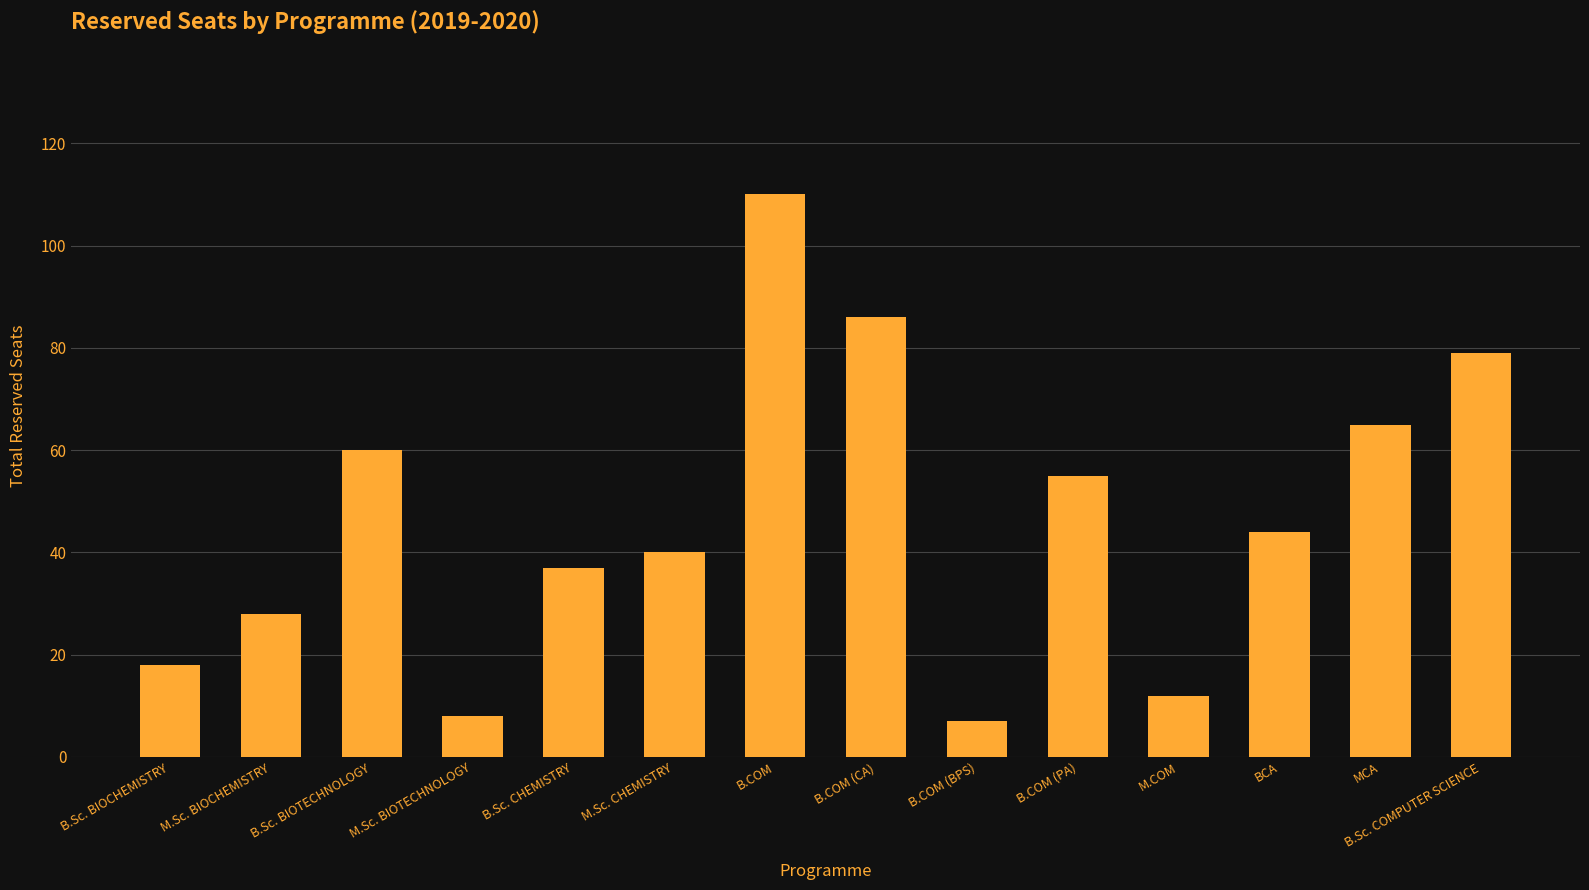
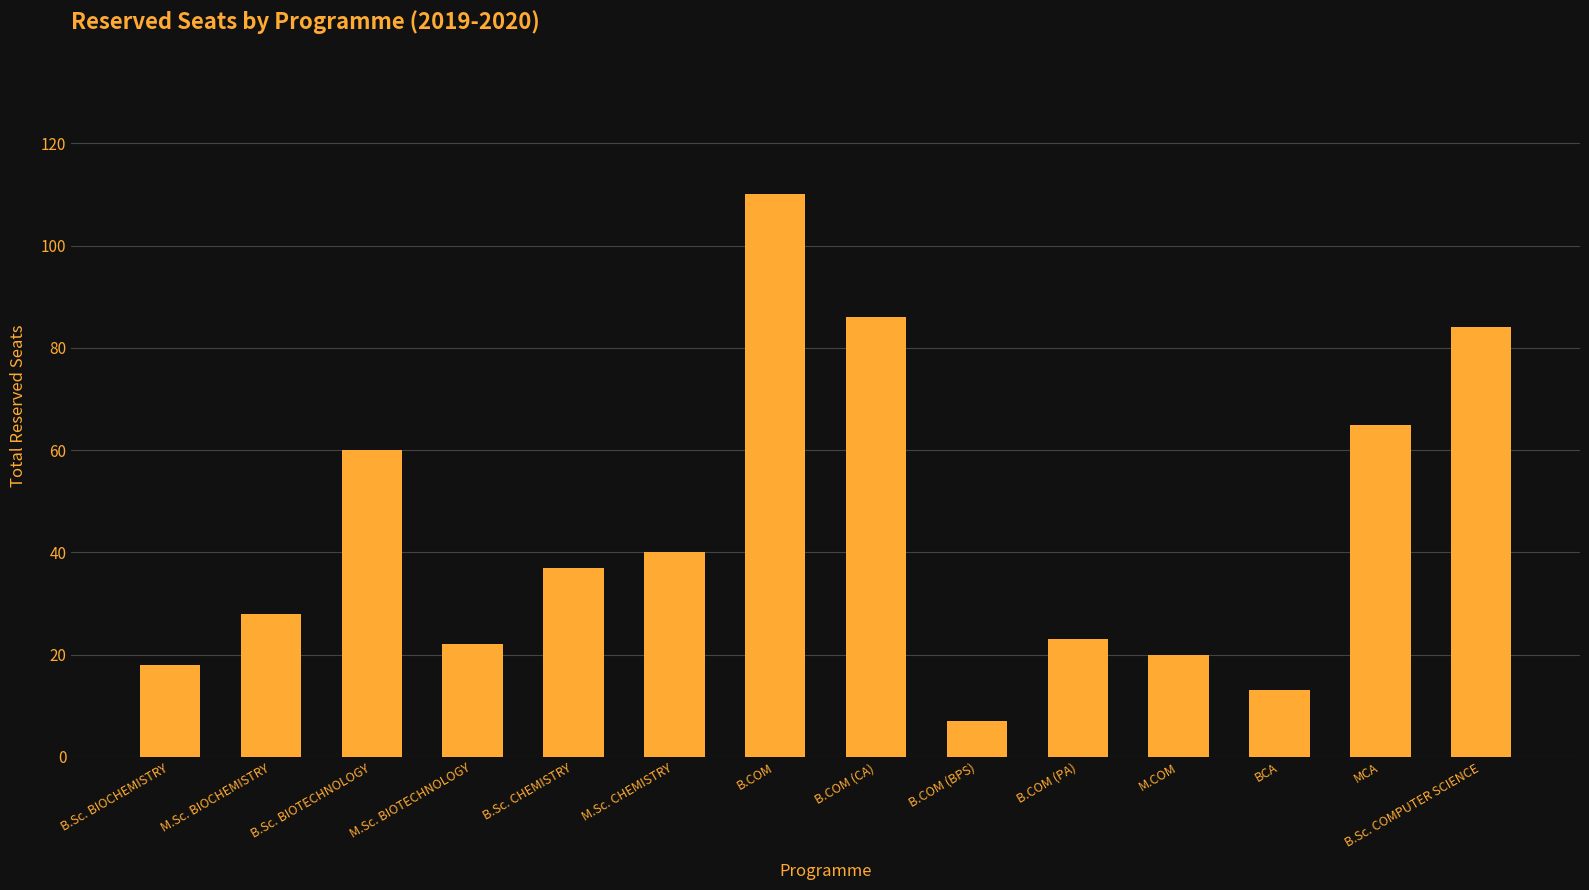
  {
    "B.Sc. BIOCHEMISTRY": 18,
    "M.Sc. BIOCHEMISTRY": 28,
    "B.Sc. BIOTECHNOLOGY": 60,
-   "M.Sc. BIOTECHNOLOGY": 8,
+   "M.Sc. BIOTECHNOLOGY": 22,
    "B.Sc. CHEMISTRY": 37,
    "M.Sc. CHEMISTRY": 40,
    "B.COM": 110,
    "B.COM (CA)": 86,
    "B.COM (BPS)": 7,
-   "B.COM (PA)": 55,
-   "M.COM": 12,
-   "BCA": 44,
+   "B.COM (PA)": 23,
+   "M.COM": 20,
+   "BCA": 13,
    "MCA": 65,
-   "B.Sc. COMPUTER SCIENCE": 79
+   "B.Sc. COMPUTER SCIENCE": 84
  }
